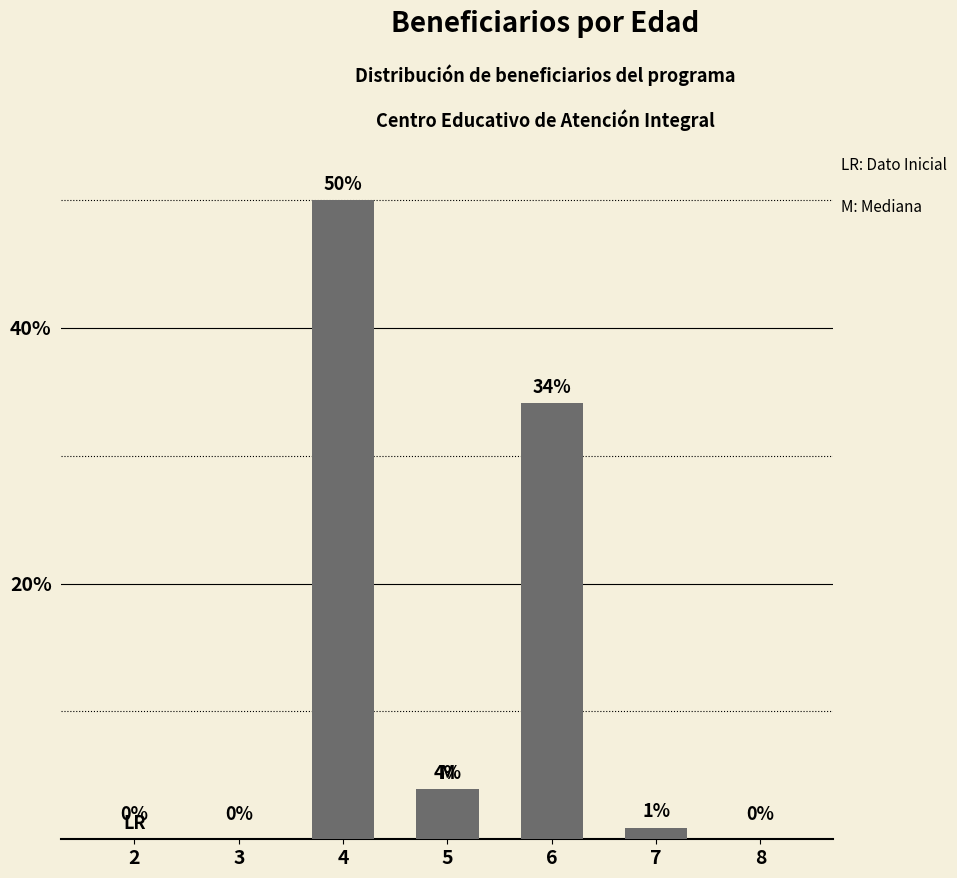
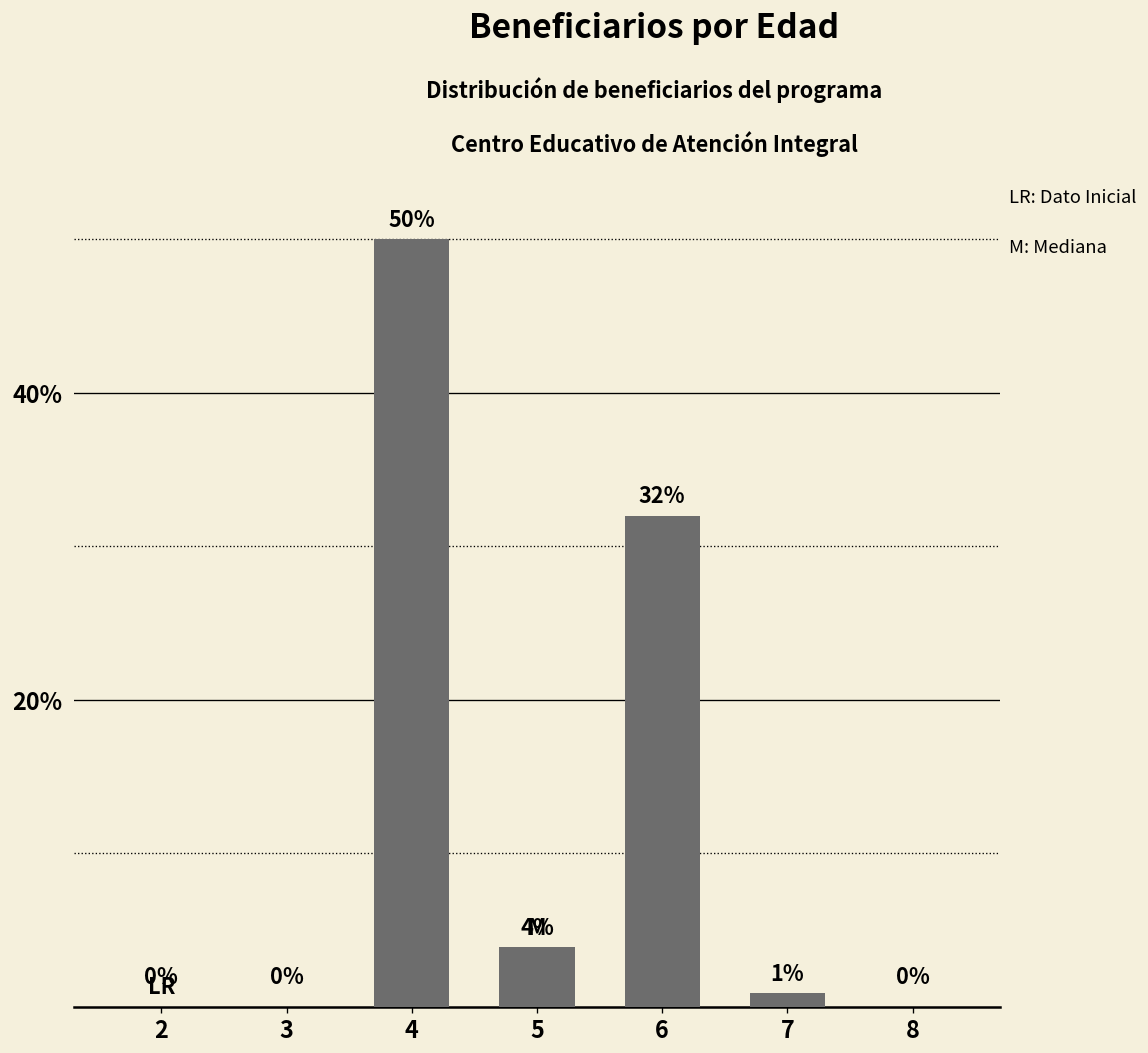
  {
    "3": "0%",
    "4": "50%",
-   "6": "34%",
+   "6": "32%",
    "7": "1%",
    "8": "0%"
  }
